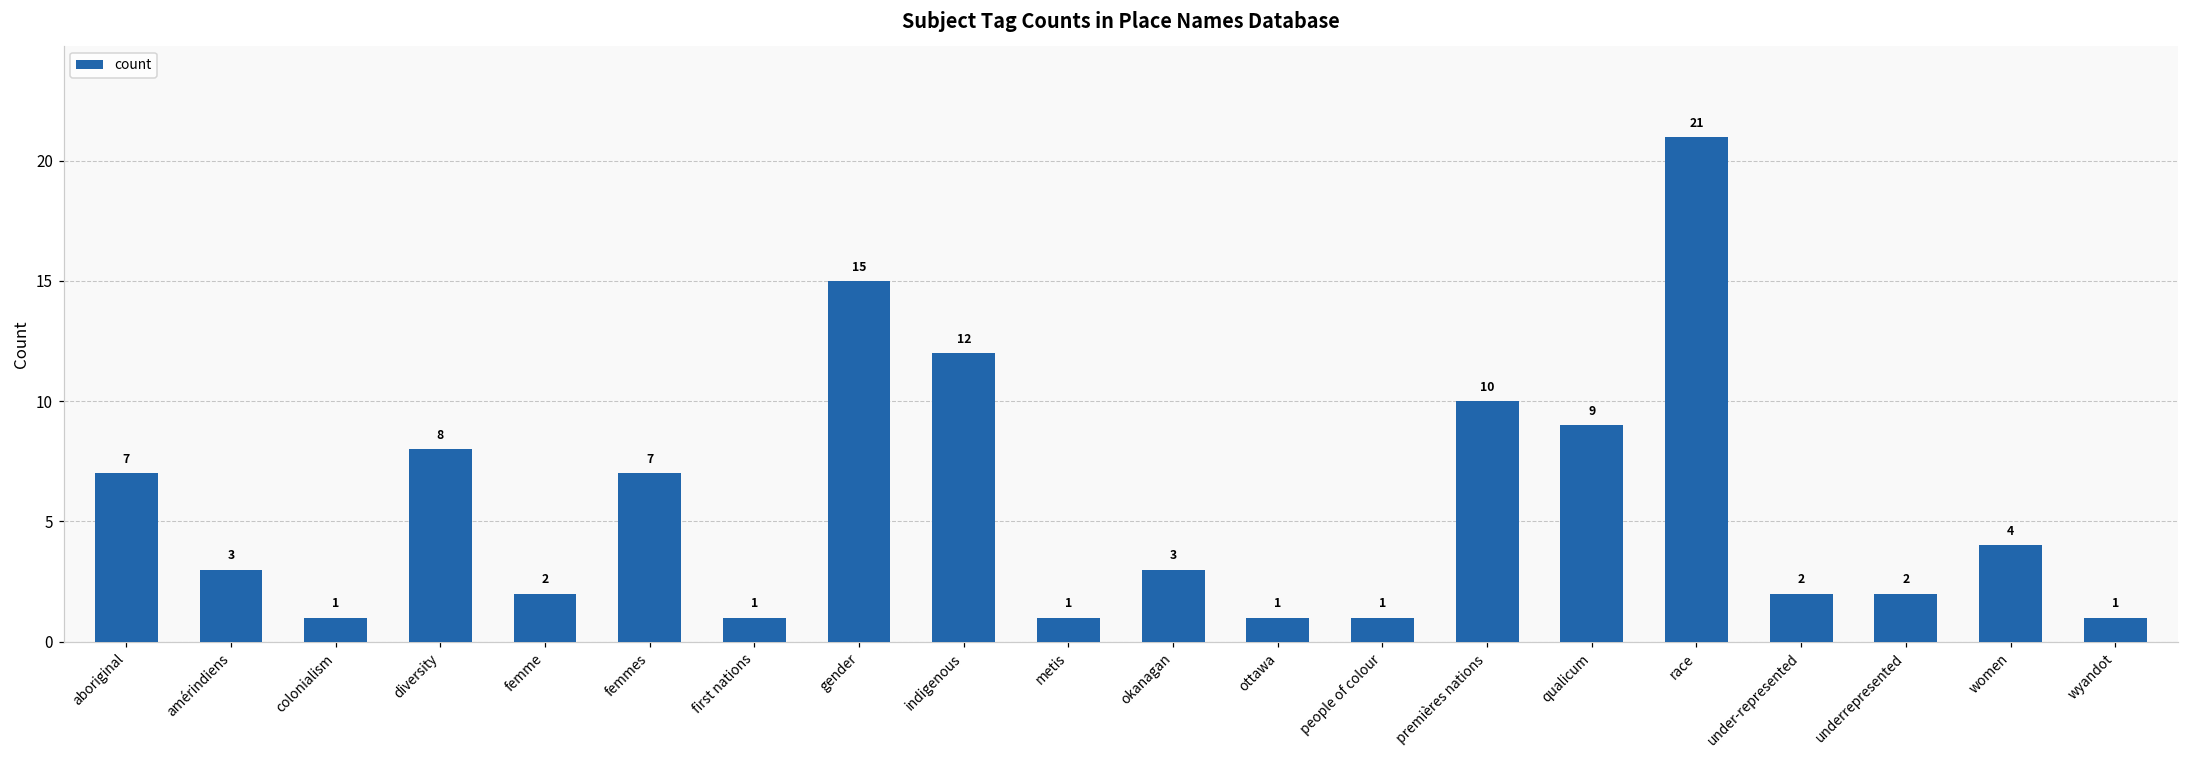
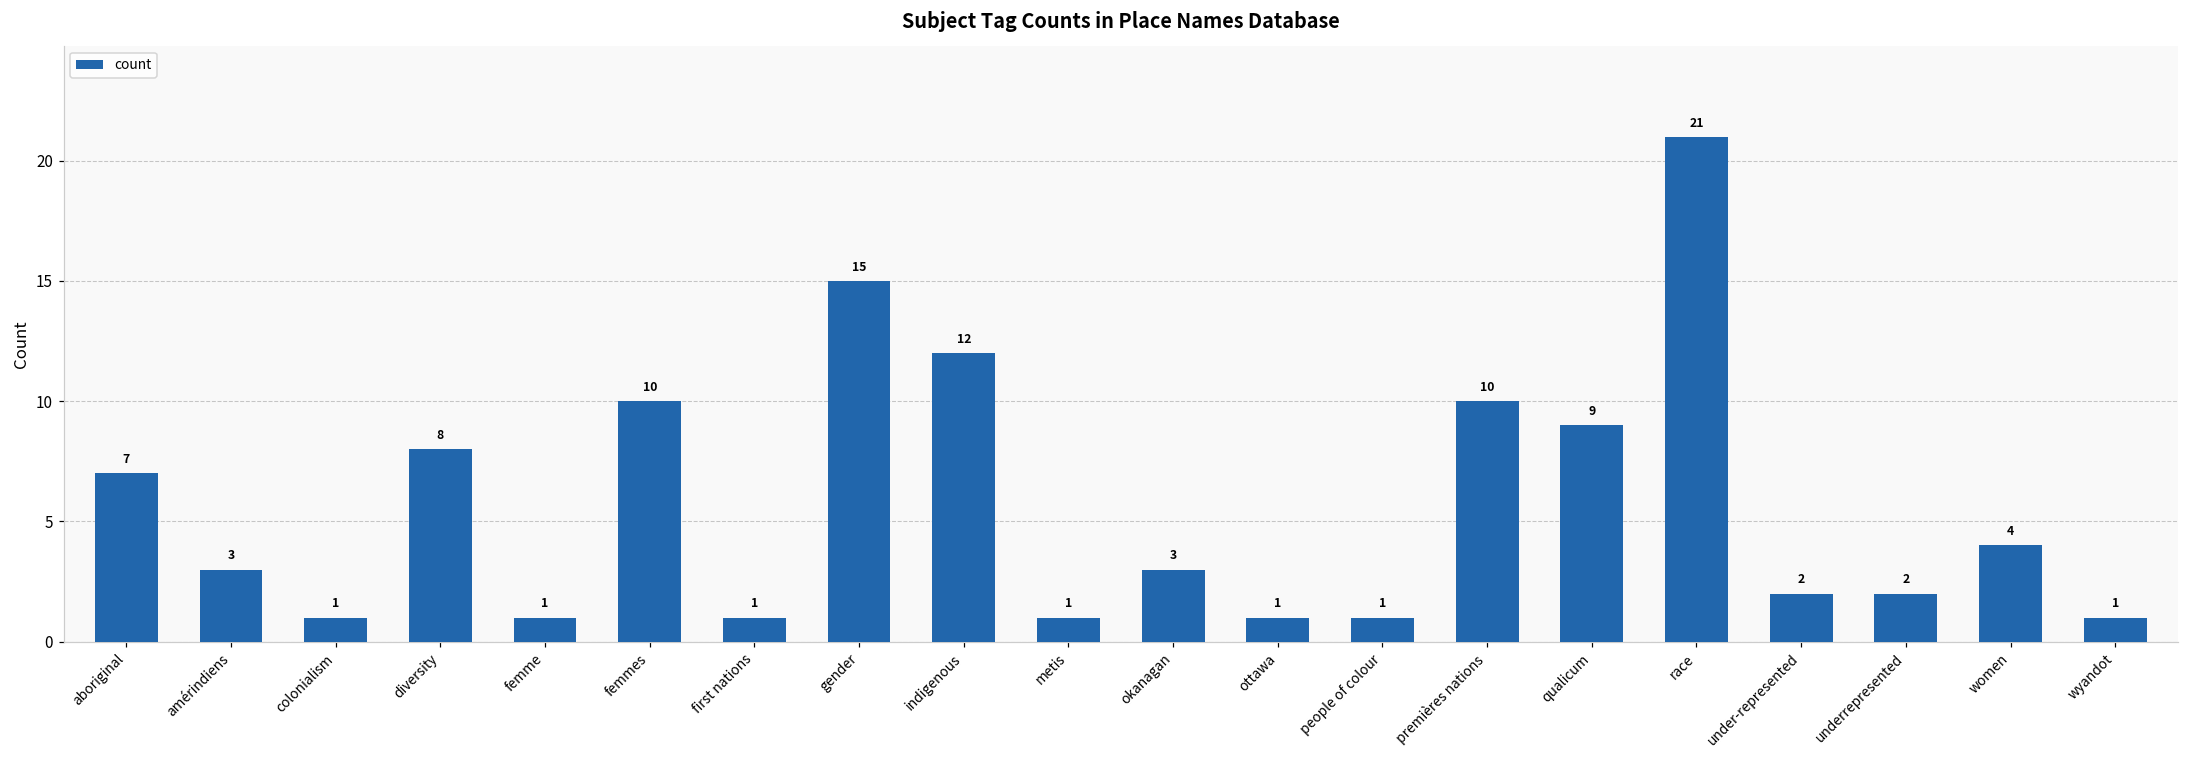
  {
    "aboriginal": 7,
    "amérindiens": 3,
    "colonialism": 1,
    "diversity": 8,
-   "femme": 2,
-   "femmes": 7,
+   "femme": 1,
+   "femmes": 10,
    "first nations": 1,
    "gender": 15,
    "indigenous": 12,
    "metis": 1,
    "okanagan": 3,
    "ottawa": 1,
    "people of colour": 1,
    "premières nations": 10,
    "qualicum": 9,
    "race": 21,
    "under-represented": 2,
    "underrepresented": 2,
    "women": 4,
    "wyandot": 1
  }
